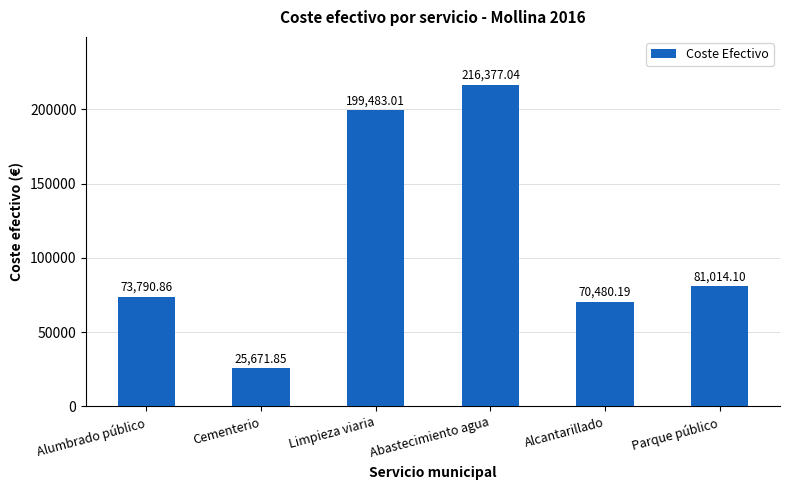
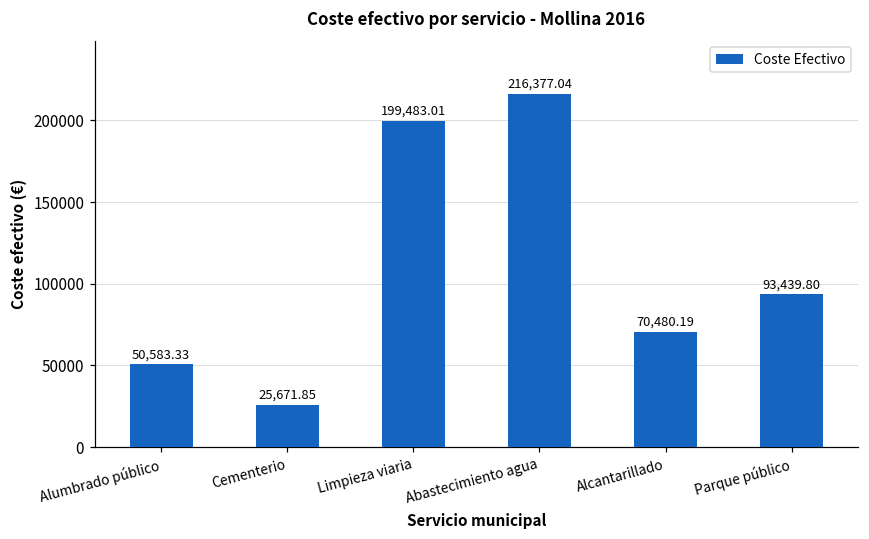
  {
-   "Alumbrado público": "73,790.86",
+   "Alumbrado público": "50,583.33",
    "Cementerio": "25,671.85",
    "Limpieza viaria": "199,483.01",
    "Abastecimiento agua": "216,377.04",
    "Alcantarillado": "70,480.19",
-   "Parque público": "81,014.10"
+   "Parque público": "93,439.80"
  }
